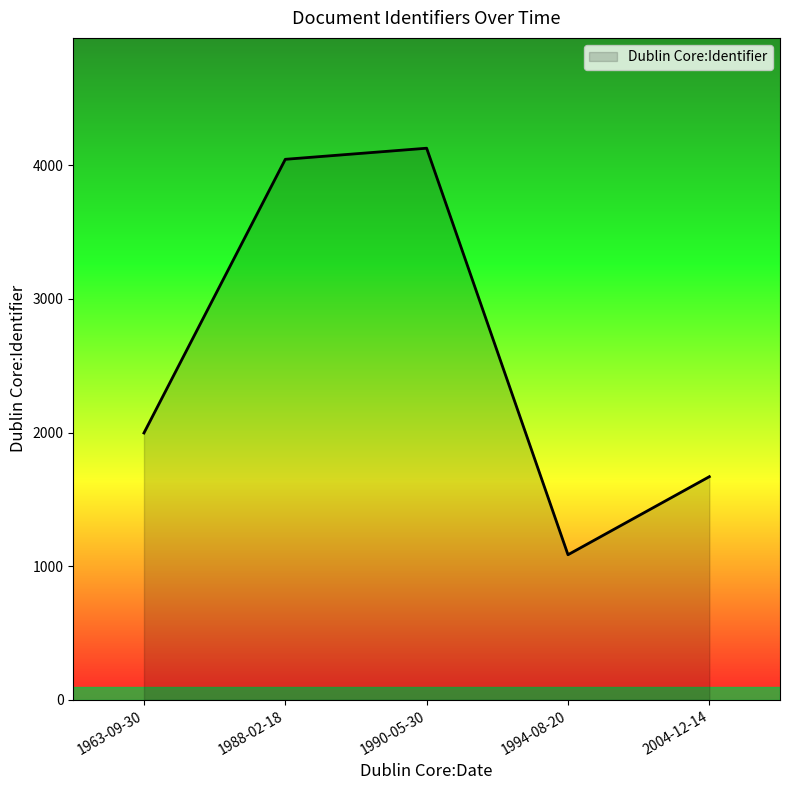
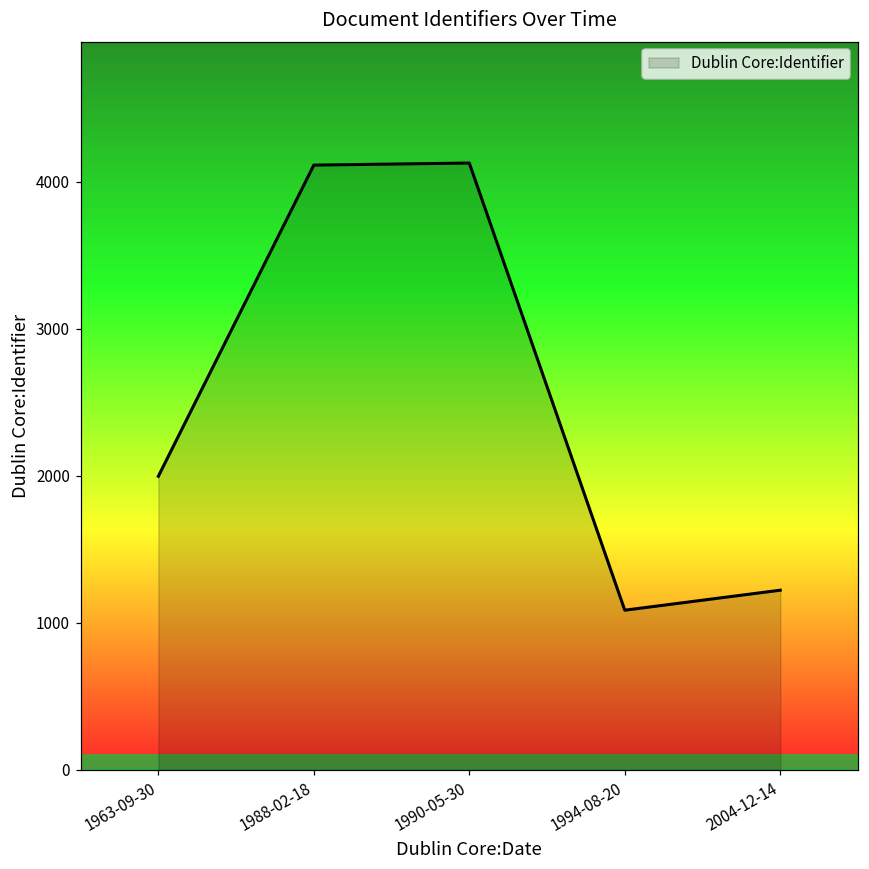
  {
    "1963-09-30": 2000,
-   "1988-02-18": 4050,
+   "1988-02-18": 4110,
    "1990-05-30": 4130,
    "1994-08-20": 1090,
-   "2004-12-14": 1670
+   "2004-12-14": 1220
  }
